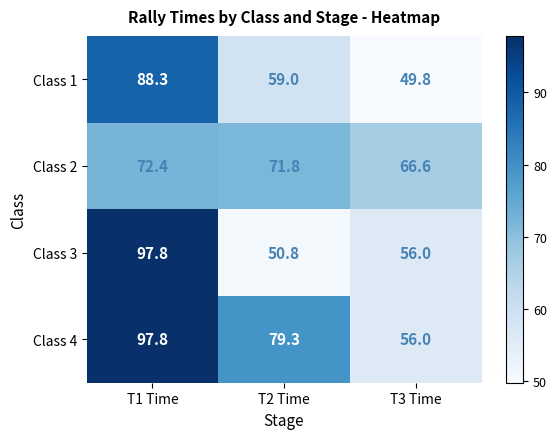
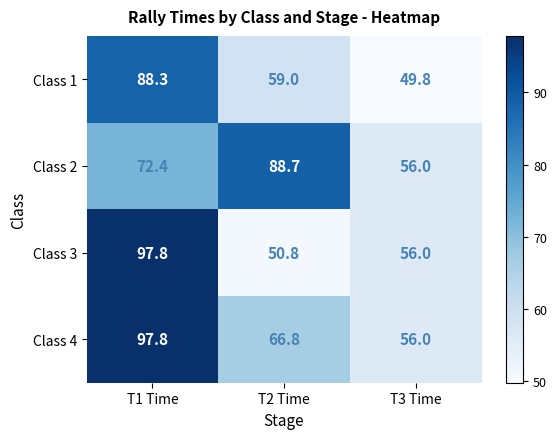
  {
    "Class 1": {
      "T1 Time": 88.3,
      "T2 Time": 59.0,
      "T3 Time": 49.8
    },
    "Class 2": {
      "T1 Time": 72.4,
-     "T2 Time": 71.8,
-     "T3 Time": 66.6
+     "T2 Time": 88.7,
+     "T3 Time": 56.0
    },
    "Class 3": {
      "T1 Time": 97.8,
      "T2 Time": 50.8,
      "T3 Time": 56.0
    },
    "Class 4": {
      "T1 Time": 97.8,
-     "T2 Time": 79.3,
+     "T2 Time": 66.8,
      "T3 Time": 56.0
    }
  }
